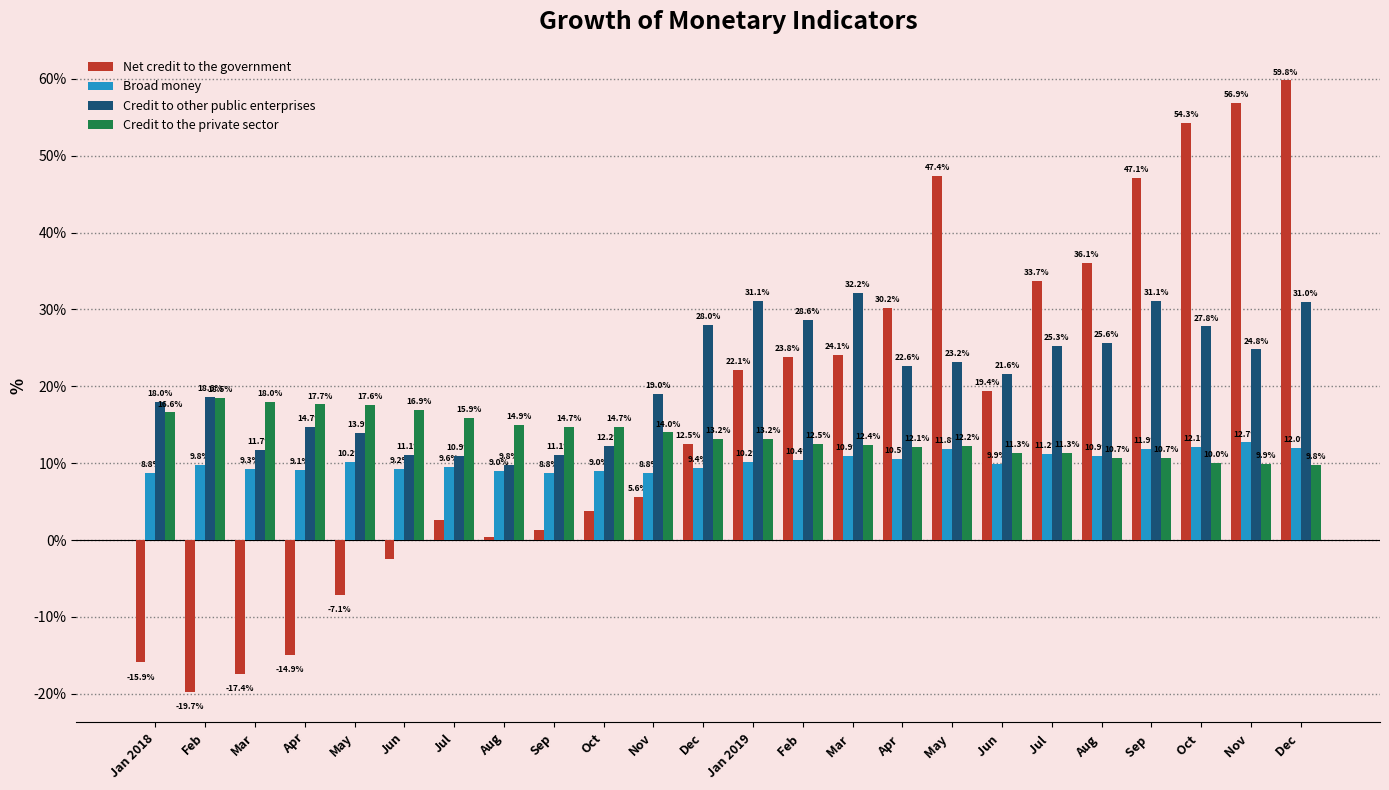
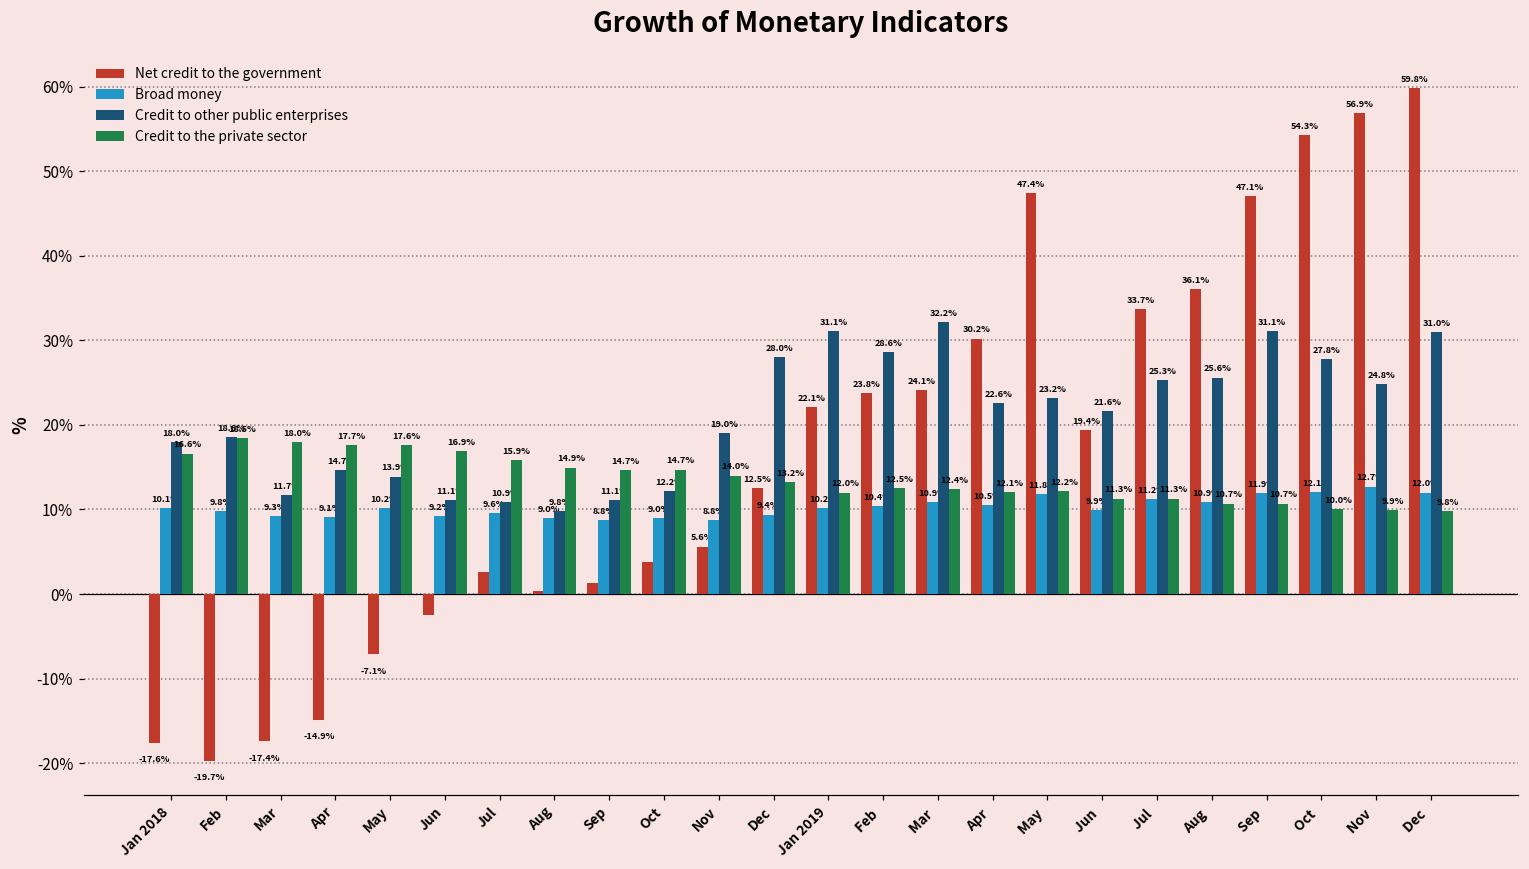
  {
    "Net credit to the government": {
-     "Jan 2018": "-15.9%",
+     "Jan 2018": "-17.6%",
      "Jan 2019": "22.1%"
    },
    "Broad money": {
-     "Jan 2018": "8.8%",
+     "Jan 2018": "10.1%",
      "Jan 2019": "10.2%"
    },
    "Credit to other public enterprises": {
      "Jan 2018": "18.0%",
      "Jan 2019": "31.1%"
    },
    "Credit to the private sector": {
      "Jan 2018": "16.6%",
-     "Jan 2019": "13.2%"
+     "Jan 2019": "12.0%"
    }
  }
